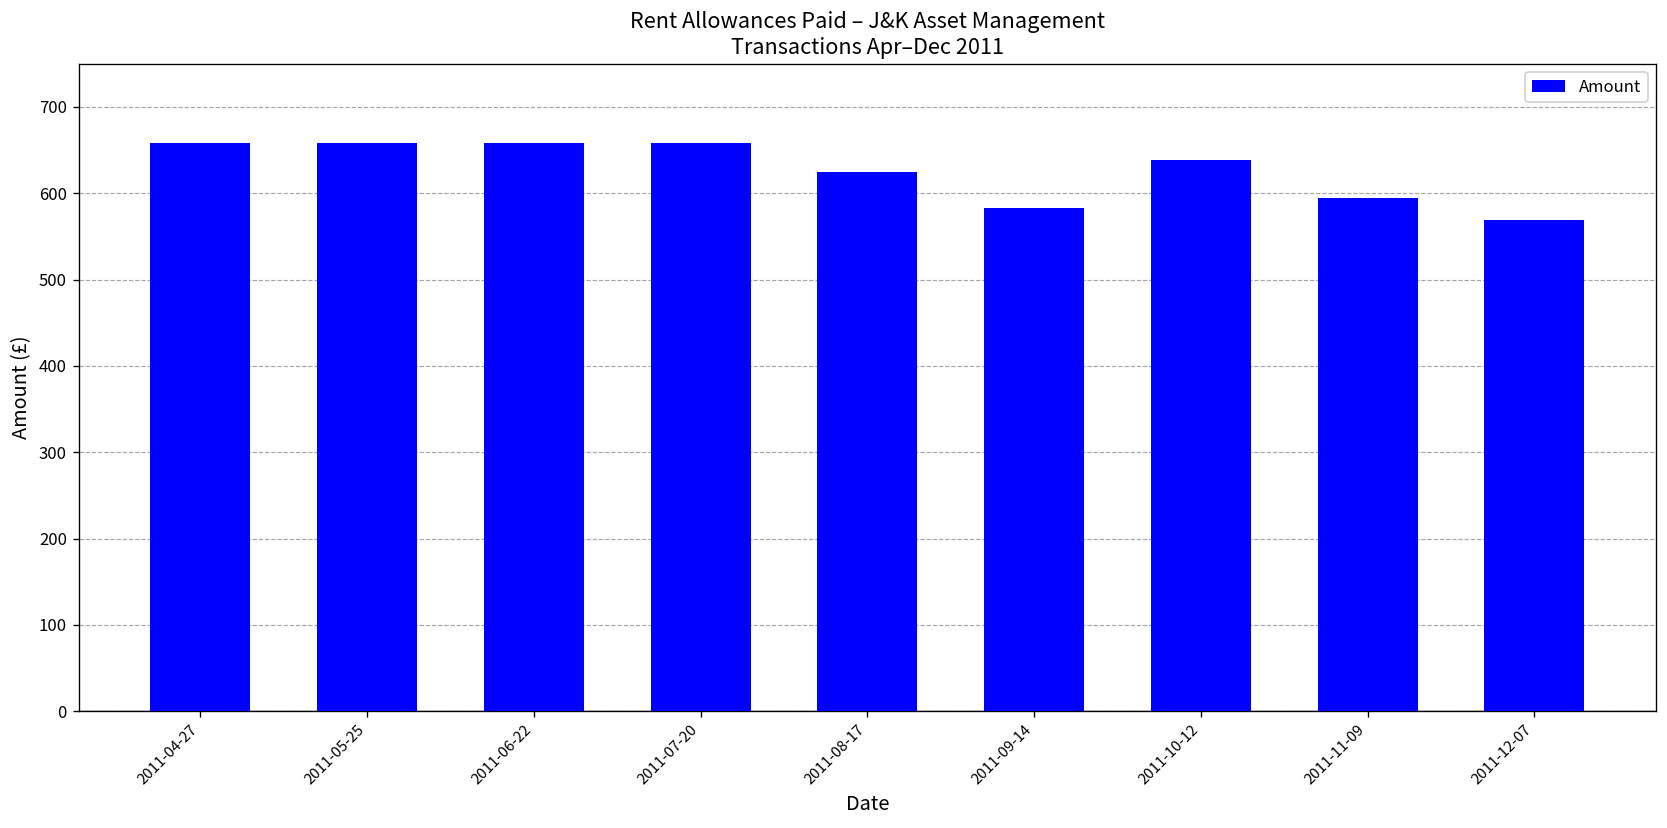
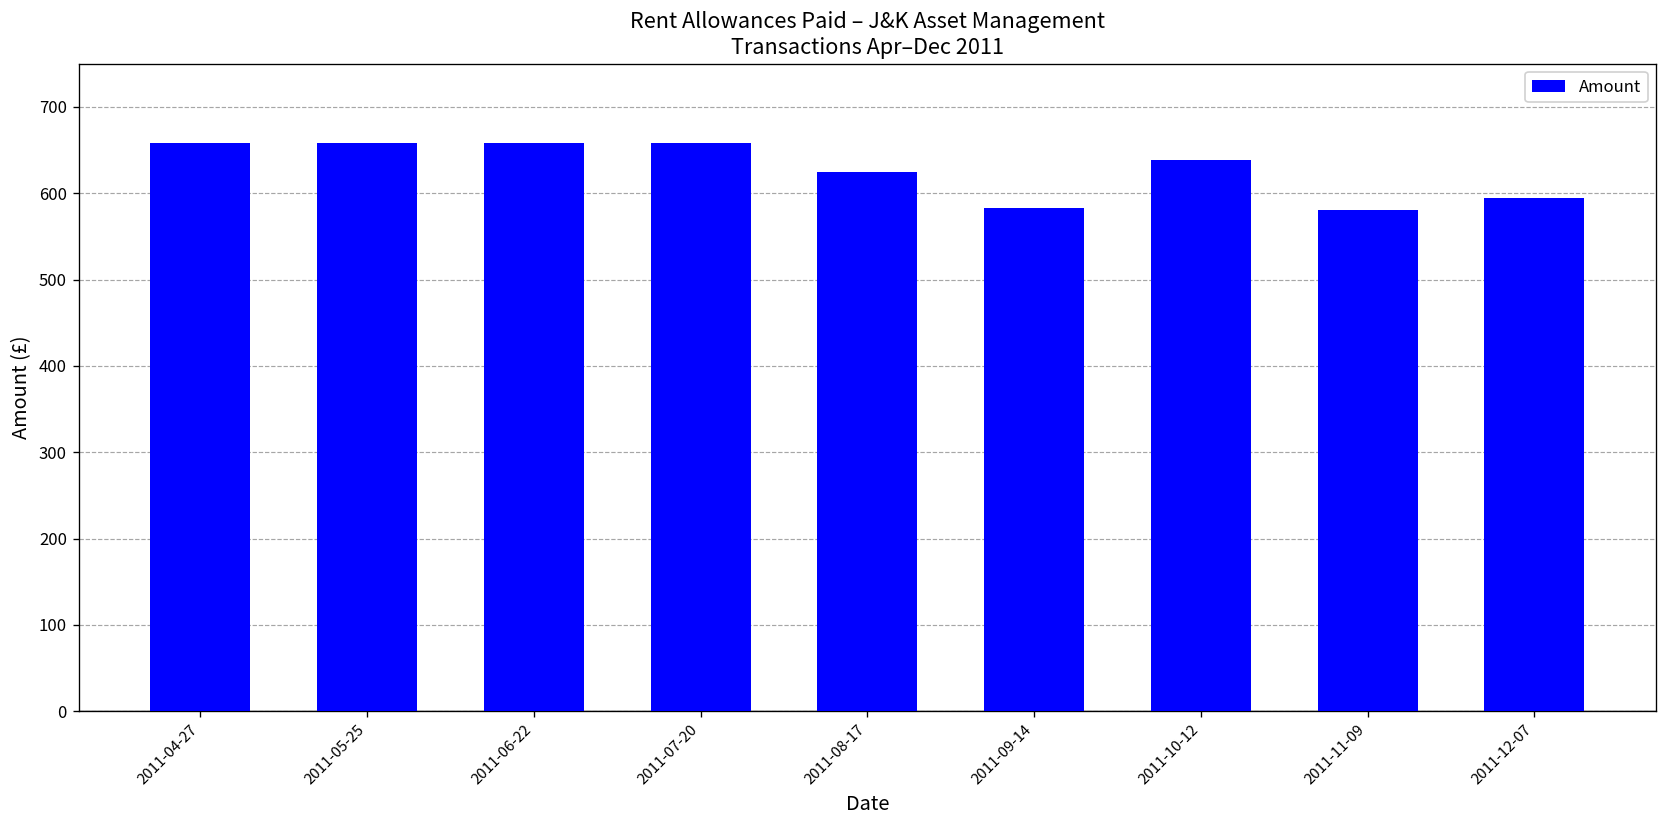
  {
    "2011-04-27": 660,
    "2011-05-25": 660,
    "2011-06-22": 660,
    "2011-07-20": 660,
    "2011-08-17": 620,
    "2011-09-14": 580,
    "2011-10-12": 640,
-   "2011-11-09": 590,
-   "2011-12-07": 570
+   "2011-11-09": 580,
+   "2011-12-07": 590
  }
